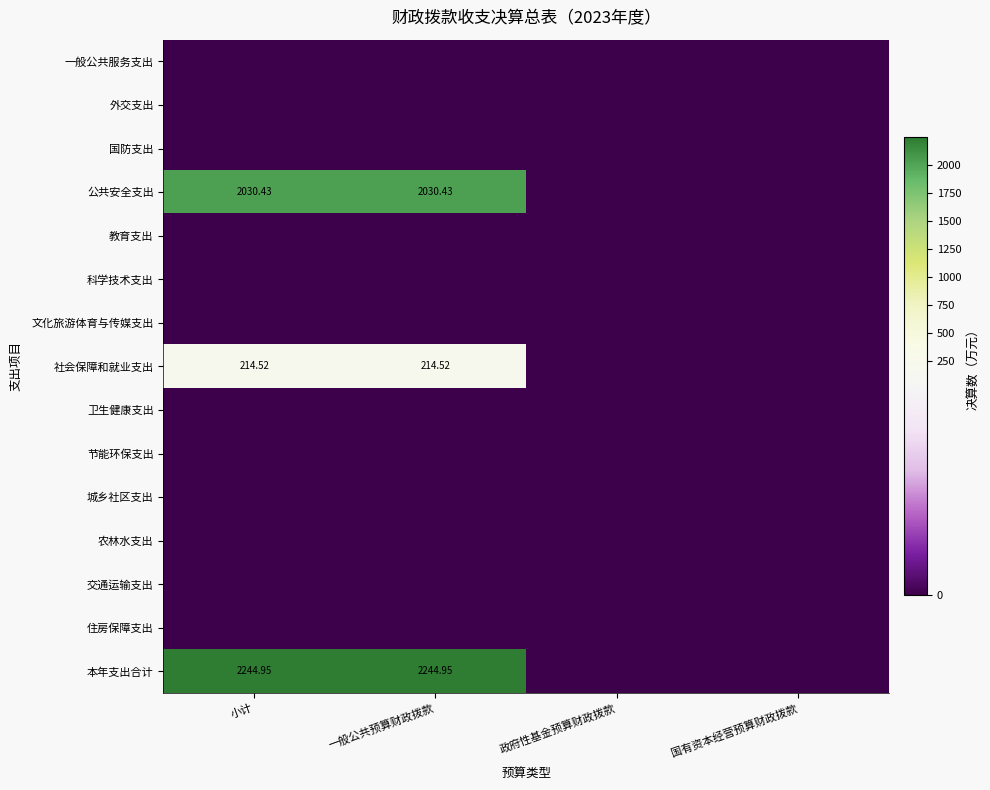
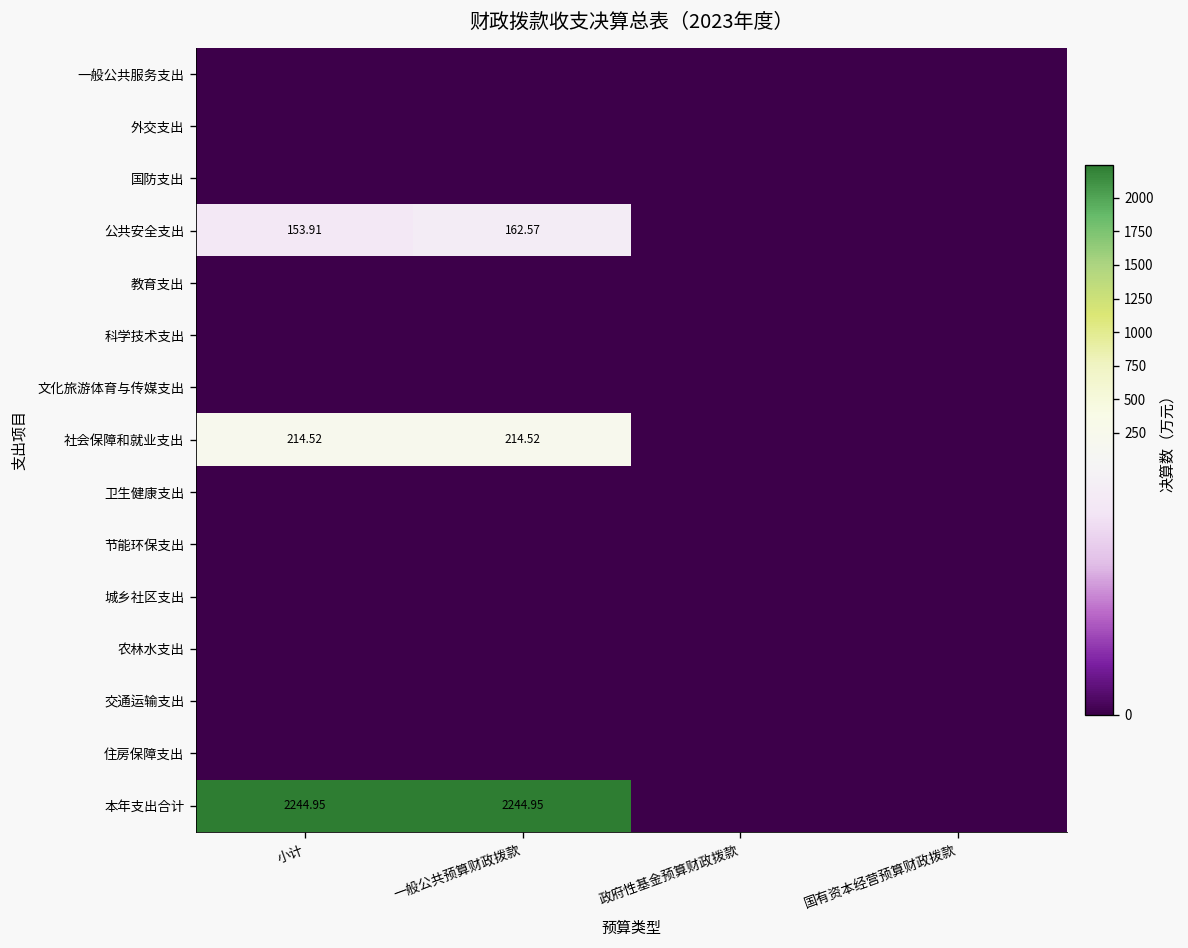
  {
    "公共安全支出": {
-     "小计": 2030.43,
-     "一般公共预算财政拨款": 2030.43
+     "小计": 153.91,
+     "一般公共预算财政拨款": 162.57
    },
    "社会保障和就业支出": {
      "小计": 214.52,
      "一般公共预算财政拨款": 214.52
    },
    "本年支出合计": {
      "小计": 2244.95,
      "一般公共预算财政拨款": 2244.95
    }
  }
